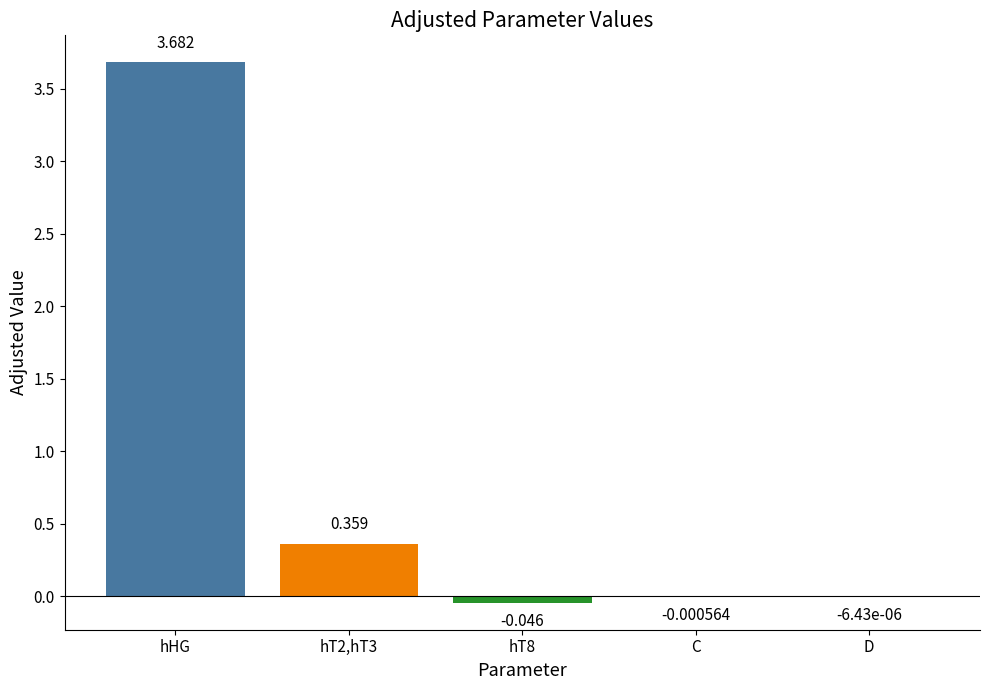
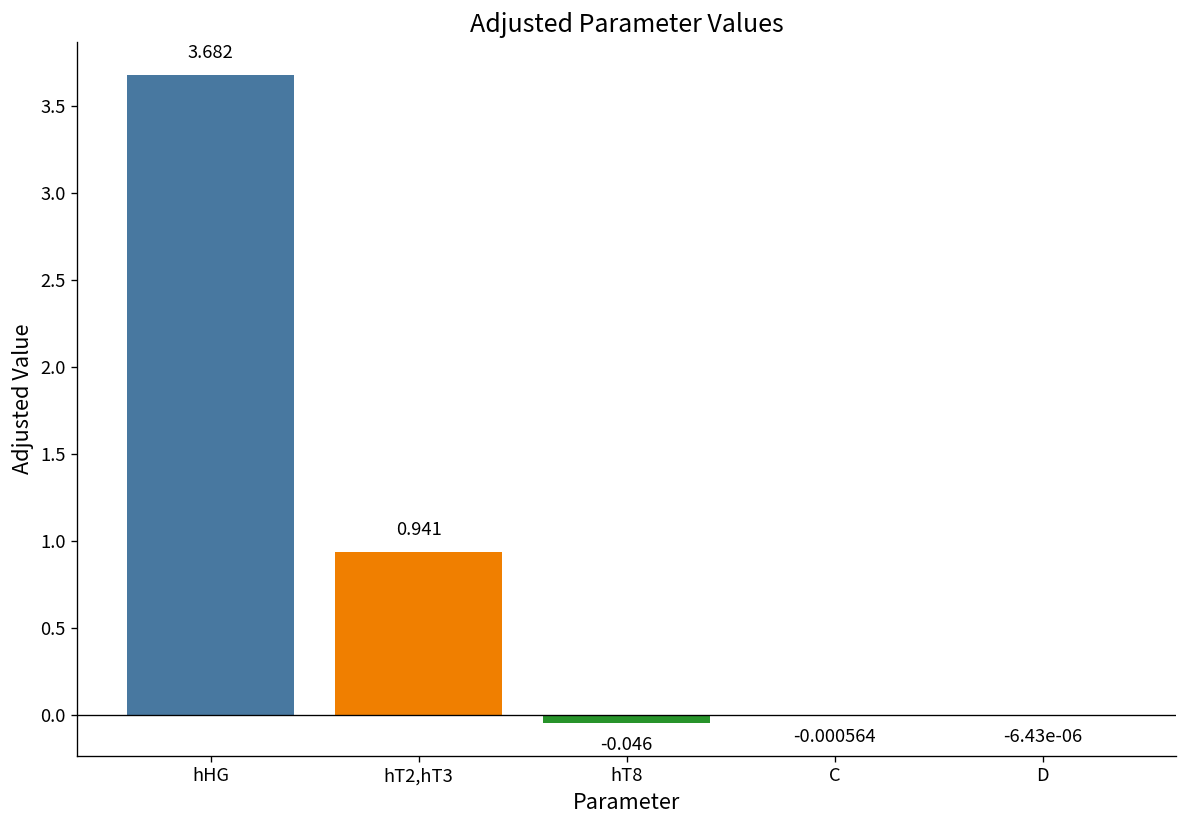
  {
    "hHG": "3.682",
-   "hT2,hT3": "0.359",
+   "hT2,hT3": "0.941",
    "hT8": "-0.046",
    "C": "-0.000564",
    "D": "-6.43e-06"
  }
